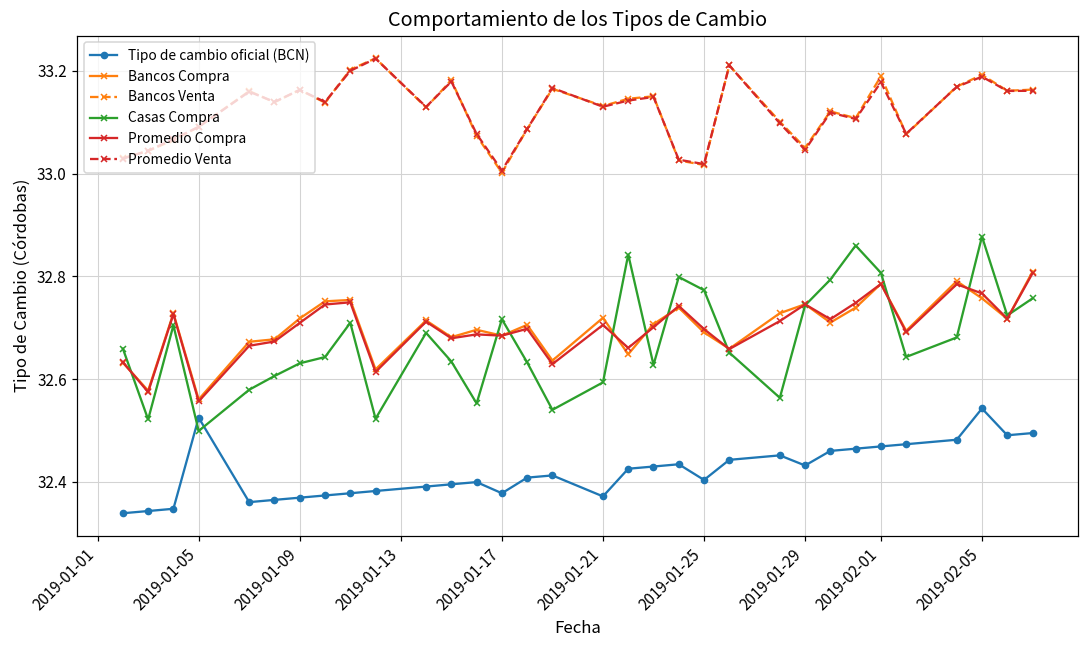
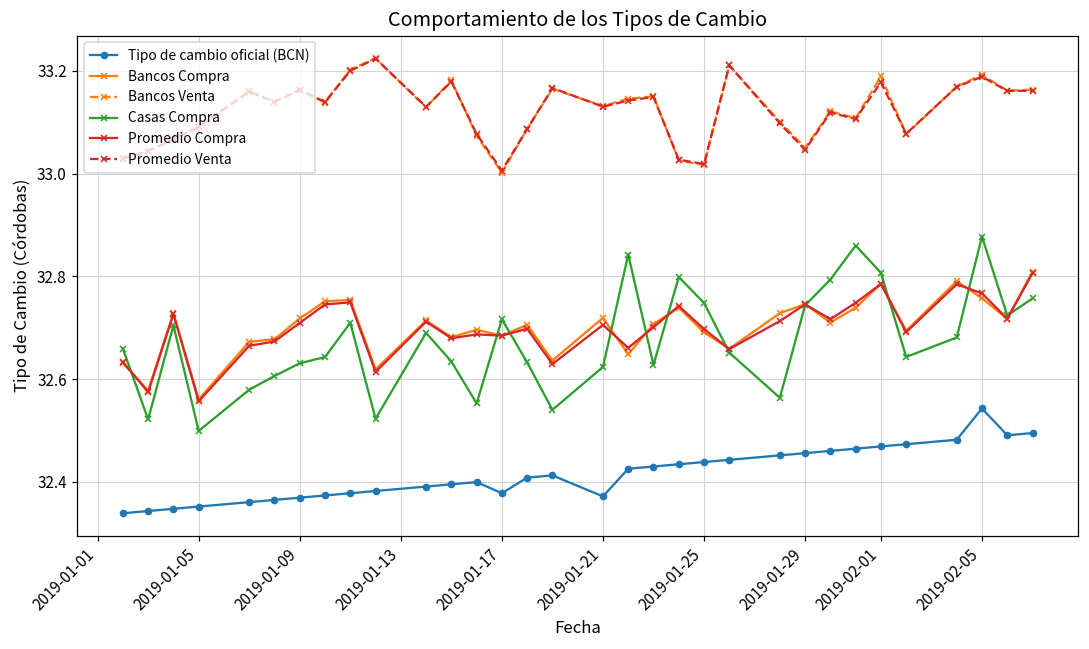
  {
    "Tipo de cambio oficial (BCN)": {
-     "2019-01-05": 32.52,
+     "2019-01-05": 32.35,
      "2019-01-09": 32.37,
      "2019-01-17": 32.38,
      "2019-01-21": 32.37,
-     "2019-01-25": 32.40,
-     "2019-01-29": 32.43,
+     "2019-01-25": 32.44,
+     "2019-01-29": 32.46,
      "2019-02-01": 32.47,
      "2019-02-05": 32.54
    },
    "Casas Compra": {
      "2019-01-05": 32.50,
      "2019-01-09": 32.63,
      "2019-01-17": 32.72,
-     "2019-01-21": 32.59,
-     "2019-01-25": 32.77,
+     "2019-01-21": 32.62,
+     "2019-01-25": 32.75,
      "2019-02-01": 32.81,
      "2019-02-05": 32.88
    }
  }
